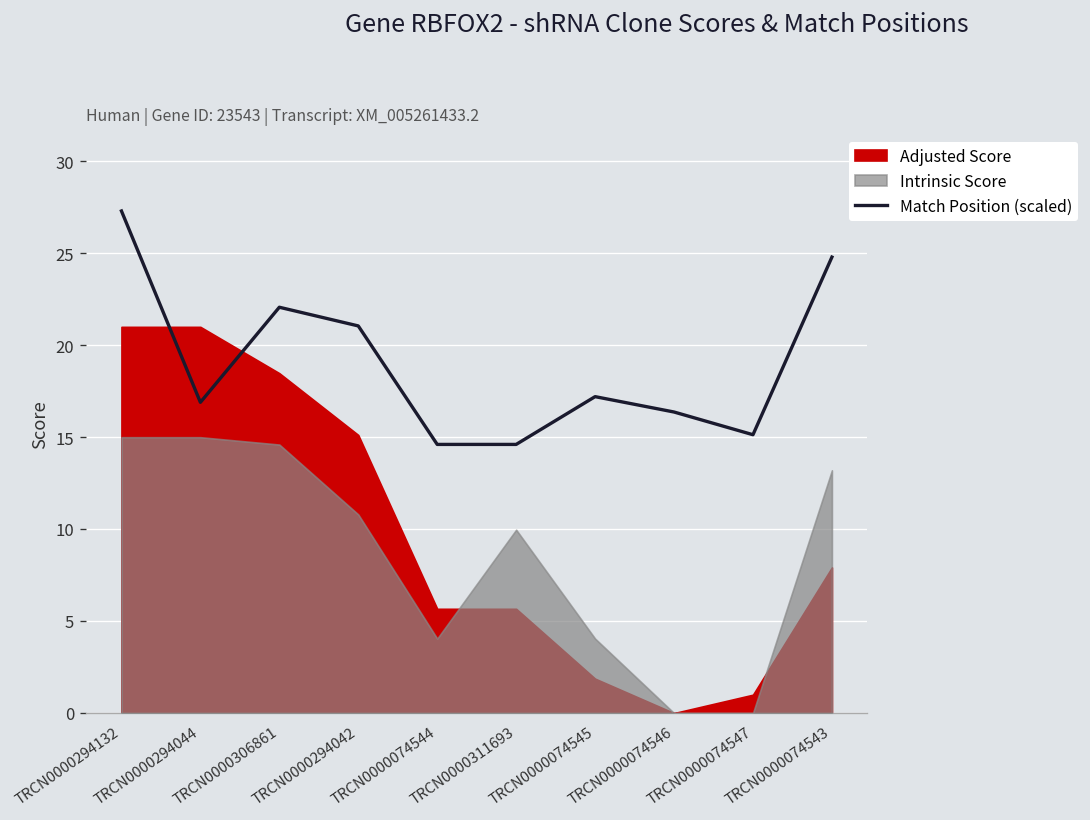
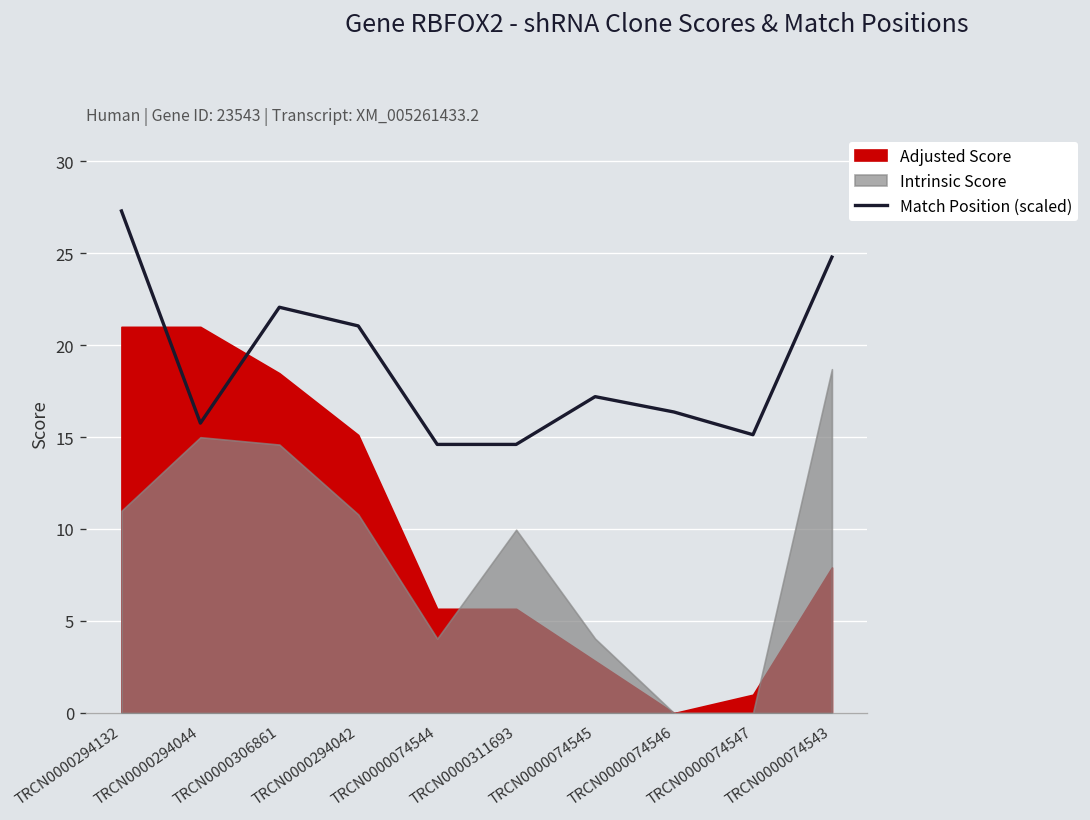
  {
    "Match Position (scaled)": {
      "TRCN0000294132": 27.3,
-     "TRCN0000294044": 16.9,
+     "TRCN0000294044": 15.8,
      "TRCN0000306861": 22.1,
      "TRCN0000294042": 21.1,
      "TRCN0000074544": 14.6,
      "TRCN0000311693": 14.6,
      "TRCN0000074545": 17.2,
      "TRCN0000074546": 16.4,
      "TRCN0000074547": 15.1,
      "TRCN0000074543": 24.8
    },
    "Adjusted Score": {
      "TRCN0000294132": 21.0,
      "TRCN0000294044": 21.0,
      "TRCN0000306861": 18.5,
      "TRCN0000294042": 15.1,
      "TRCN0000074544": 5.7,
      "TRCN0000311693": 5.7,
-     "TRCN0000074545": 1.9,
+     "TRCN0000074545": 2.8,
      "TRCN0000074547": 1.0,
      "TRCN0000074543": 7.9
    },
    "Intrinsic Score": {
-     "TRCN0000294132": 15,
+     "TRCN0000294132": 11,
      "TRCN0000294044": 15.0,
      "TRCN0000306861": 14.6,
      "TRCN0000294042": 10.8,
      "TRCN0000074544": 4.1,
      "TRCN0000311693": 10.0,
      "TRCN0000074545": 4.1,
      "TRCN0000074547": 0.0,
-     "TRCN0000074543": 13.2
+     "TRCN0000074543": 18.7
    }
  }
